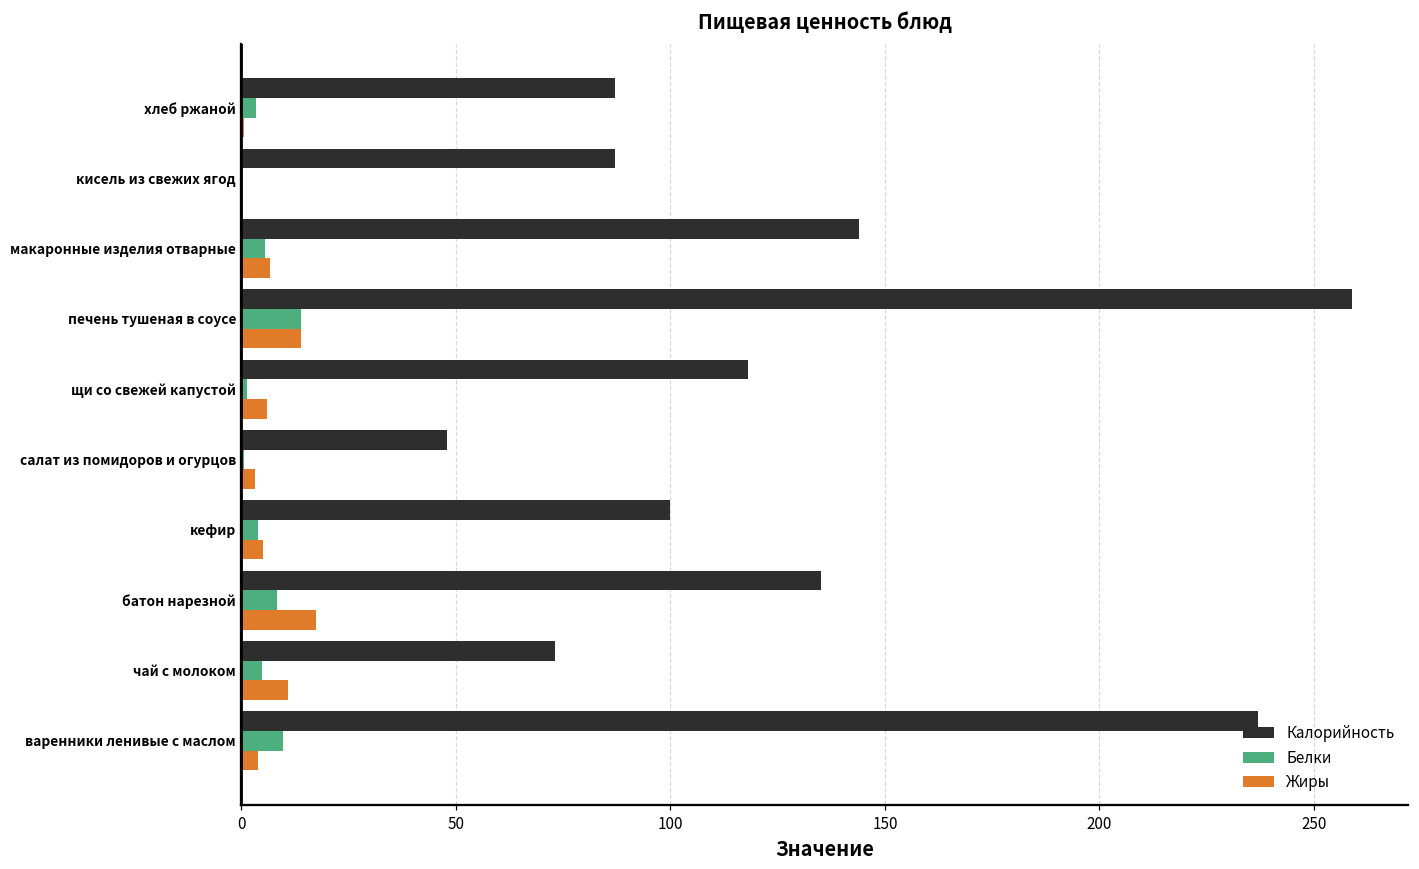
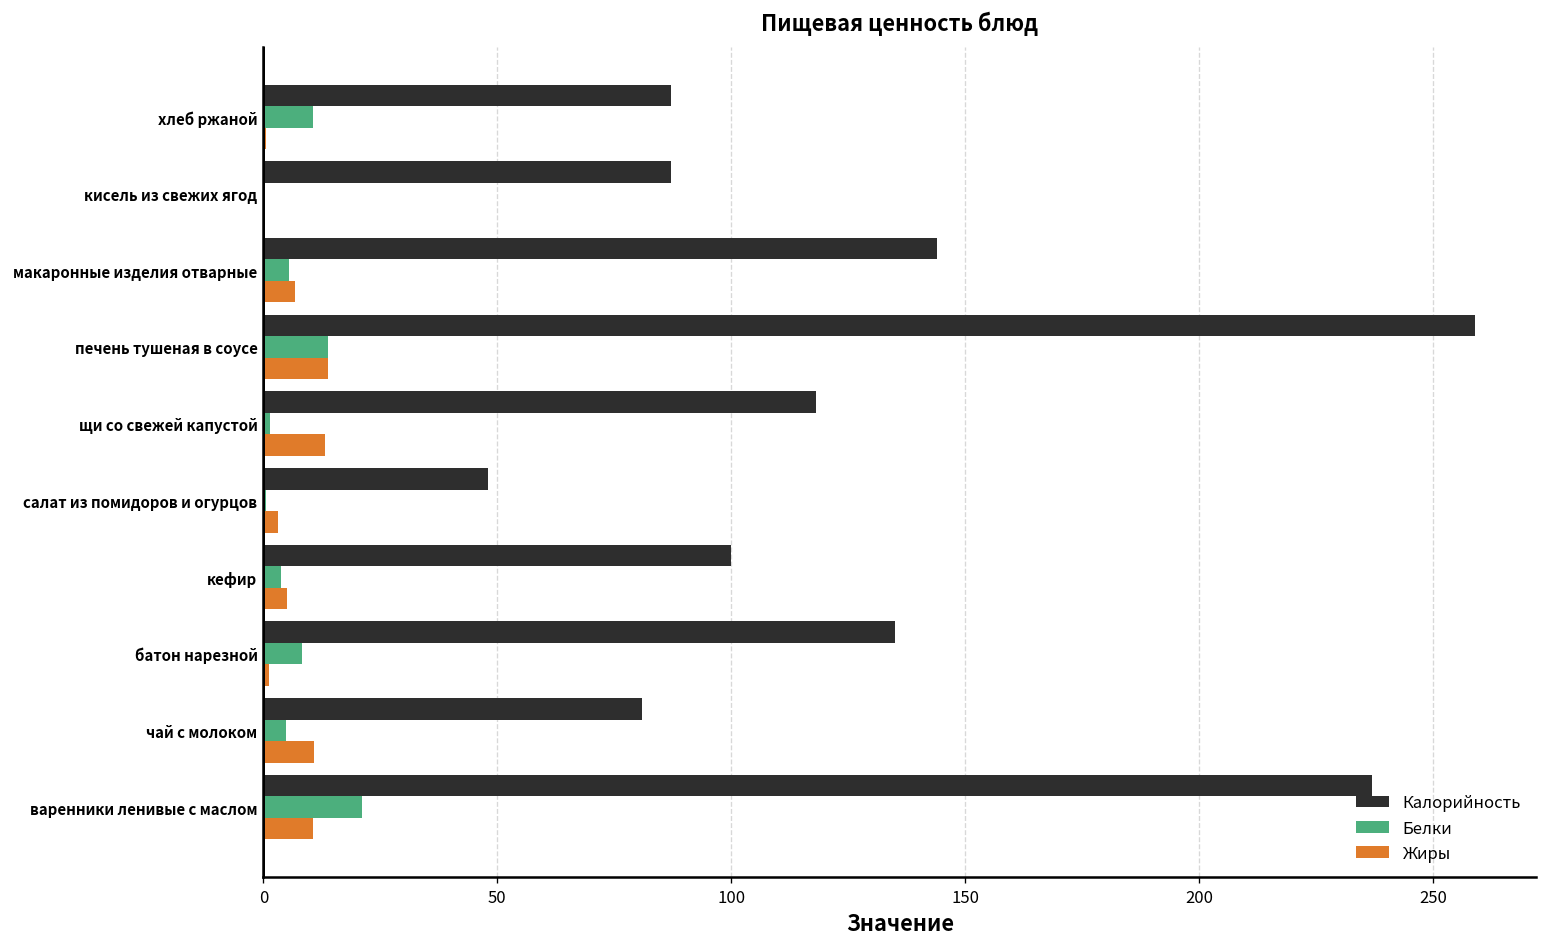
  {
    "Калорийность": {
      "хлеб ржаной": 87,
      "кисель из свежих ягод": 87,
      "макаронные изделия отварные": 144,
      "печень тушеная в соусе": 259,
      "щи со свежей капустой": 118,
      "салат из помидоров и огурцов": 48,
      "кефир": 100,
      "батон нарезной": 135,
-     "чай с молоком": 73,
+     "чай с молоком": 81,
      "варенники ленивые с маслом": 237
    },
    "Белки": {
-     "хлеб ржаной": 3,
+     "хлеб ржаной": 11,
      "макаронные изделия отварные": 6,
      "печень тушеная в соусе": 14,
      "щи со свежей капустой": 1,
      "кефир": 4,
      "батон нарезной": 8,
      "чай с молоком": 5,
-     "варенники ленивые с маслом": 10
+     "варенники ленивые с маслом": 21
    },
    "Жиры": {
      "макаронные изделия отварные": 7,
      "печень тушеная в соусе": 14,
-     "щи со свежей капустой": 6,
+     "щи со свежей капустой": 13,
      "салат из помидоров и огурцов": 3,
      "кефир": 5,
-     "батон нарезной": 17,
+     "батон нарезной": 1,
      "чай с молоком": 11,
-     "варенники ленивые с маслом": 4
+     "варенники ленивые с маслом": 11
    }
  }
